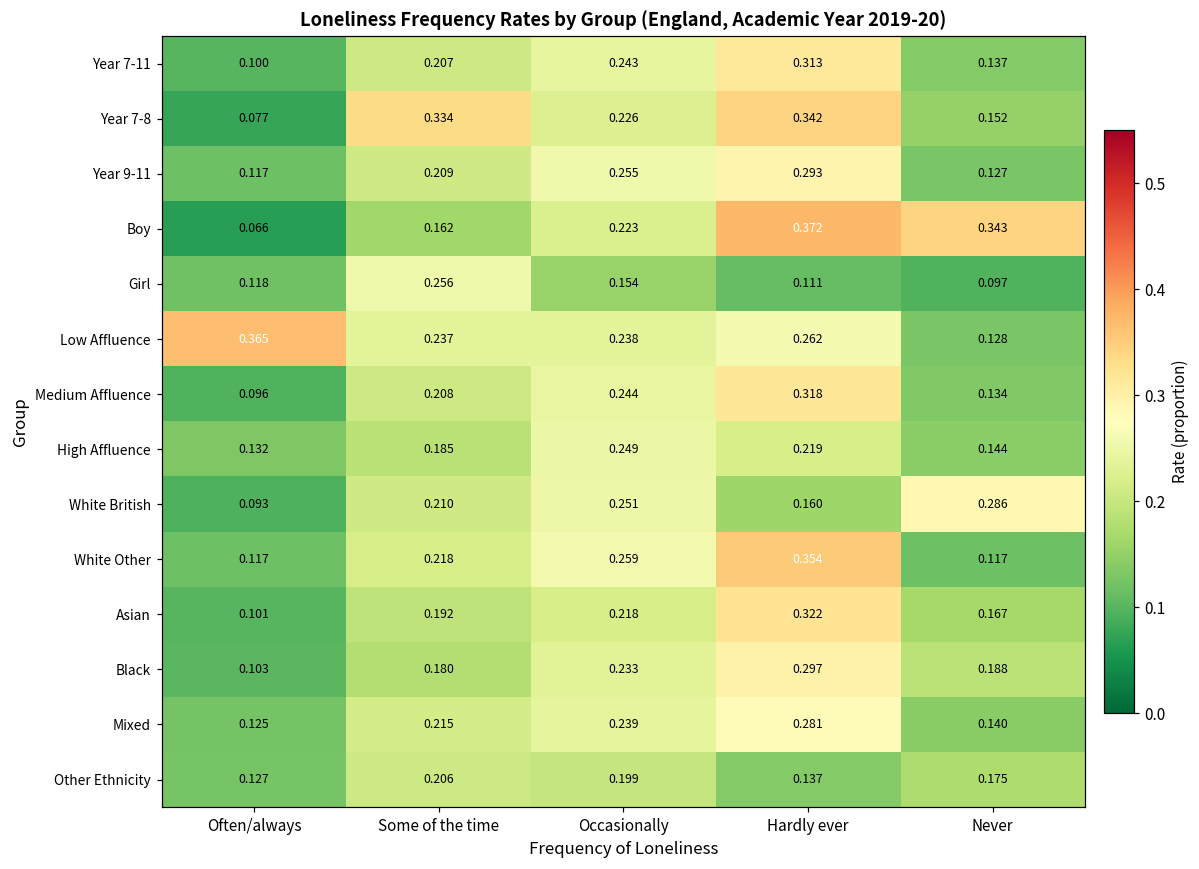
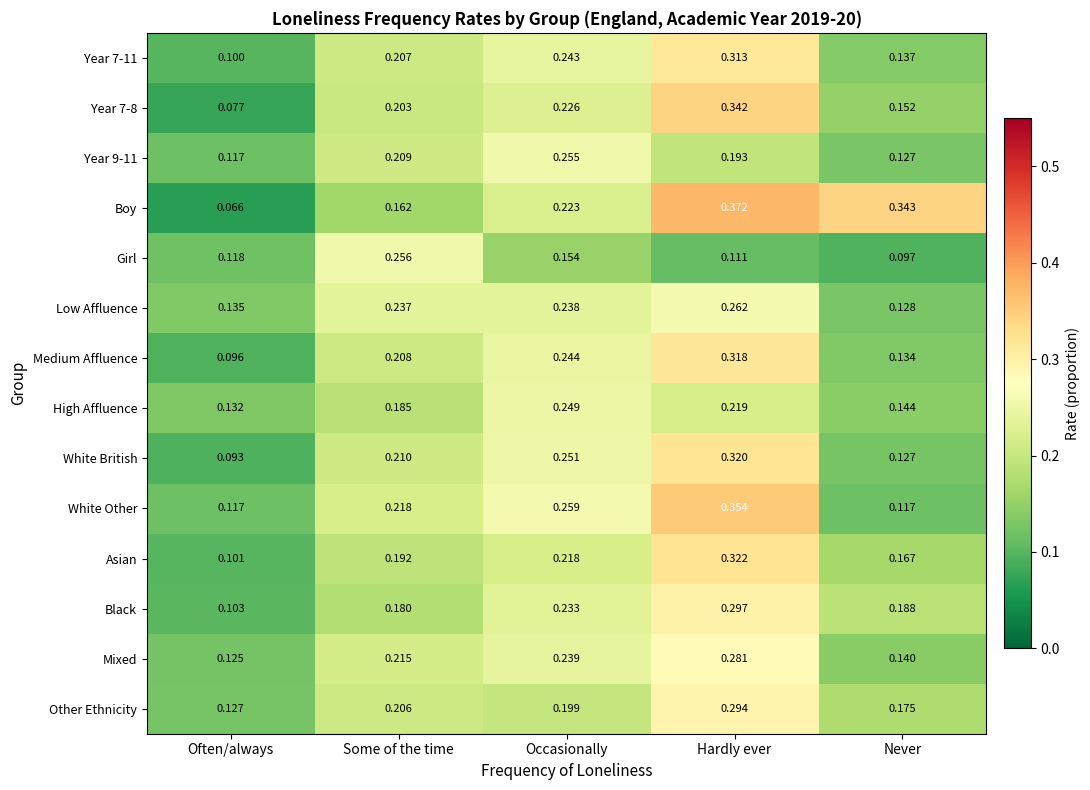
  {
    "Year 7-11": {
      "Often/always": 0.100,
      "Some of the time": 0.207,
      "Occasionally": 0.243,
      "Hardly ever": 0.313,
      "Never": 0.137
    },
    "Year 7-8": {
      "Often/always": 0.077,
-     "Some of the time": 0.334,
+     "Some of the time": 0.203,
      "Occasionally": 0.226,
      "Hardly ever": 0.342,
      "Never": 0.152
    },
    "Year 9-11": {
      "Often/always": 0.117,
      "Some of the time": 0.209,
      "Occasionally": 0.255,
-     "Hardly ever": 0.293,
+     "Hardly ever": 0.193,
      "Never": 0.127
    },
    "Boy": {
      "Often/always": 0.066,
      "Some of the time": 0.162,
      "Occasionally": 0.223,
      "Hardly ever": 0.372,
      "Never": 0.343
    },
    "Girl": {
      "Often/always": 0.118,
      "Some of the time": 0.256,
      "Occasionally": 0.154,
      "Hardly ever": 0.111,
      "Never": 0.097
    },
    "Low Affluence": {
-     "Often/always": 0.365,
+     "Often/always": 0.135,
      "Some of the time": 0.237,
      "Occasionally": 0.238,
      "Hardly ever": 0.262,
      "Never": 0.128
    },
    "Medium Affluence": {
      "Often/always": 0.096,
      "Some of the time": 0.208,
      "Occasionally": 0.244,
      "Hardly ever": 0.318,
      "Never": 0.134
    },
    "High Affluence": {
      "Often/always": 0.132,
      "Some of the time": 0.185,
      "Occasionally": 0.249,
      "Hardly ever": 0.219,
      "Never": 0.144
    },
    "White British": {
      "Often/always": 0.093,
      "Some of the time": 0.210,
      "Occasionally": 0.251,
-     "Hardly ever": 0.160,
-     "Never": 0.286
+     "Hardly ever": 0.320,
+     "Never": 0.127
    },
    "White Other": {
      "Often/always": 0.117,
      "Some of the time": 0.218,
      "Occasionally": 0.259,
      "Hardly ever": 0.354,
      "Never": 0.117
    },
    "Asian": {
      "Often/always": 0.101,
      "Some of the time": 0.192,
      "Occasionally": 0.218,
      "Hardly ever": 0.322,
      "Never": 0.167
    },
    "Black": {
      "Often/always": 0.103,
      "Some of the time": 0.180,
      "Occasionally": 0.233,
      "Hardly ever": 0.297,
      "Never": 0.188
    },
    "Mixed": {
      "Often/always": 0.125,
      "Some of the time": 0.215,
      "Occasionally": 0.239,
      "Hardly ever": 0.281,
      "Never": 0.140
    },
    "Other Ethnicity": {
      "Often/always": 0.127,
      "Some of the time": 0.206,
      "Occasionally": 0.199,
-     "Hardly ever": 0.137,
+     "Hardly ever": 0.294,
      "Never": 0.175
    }
  }
